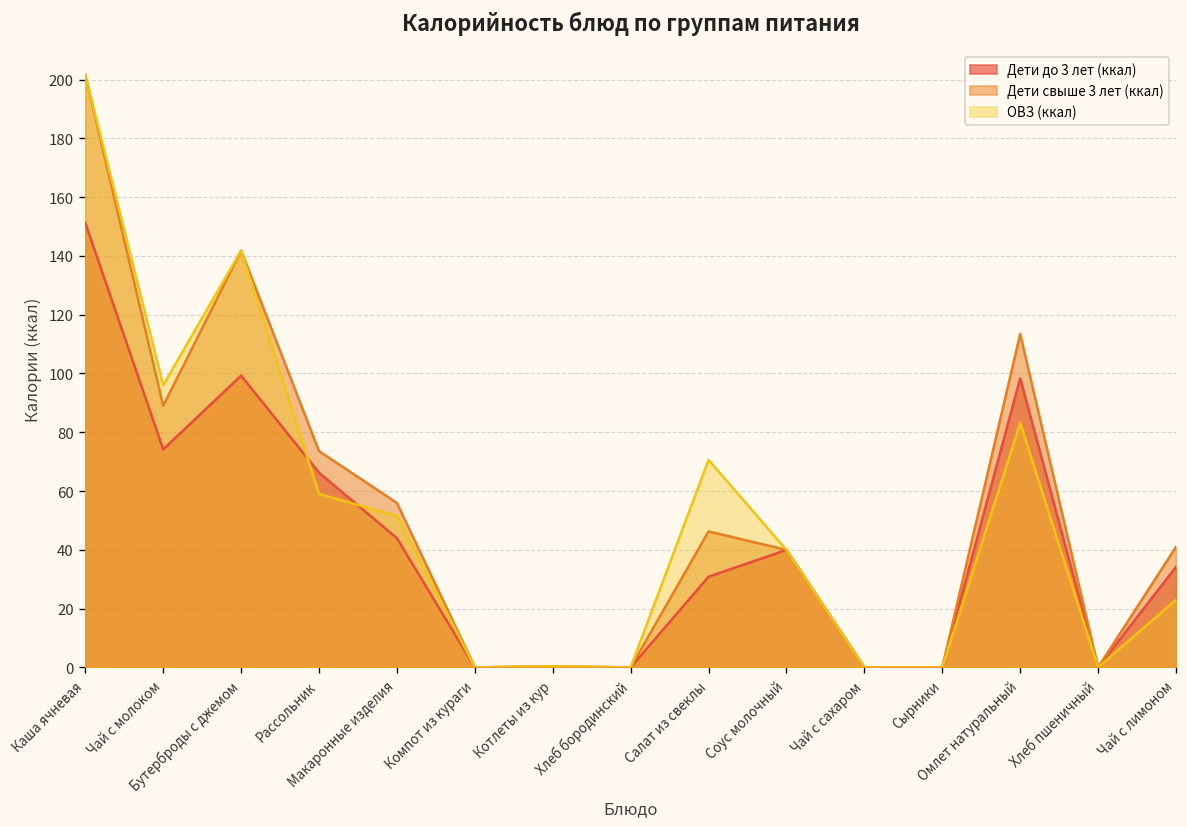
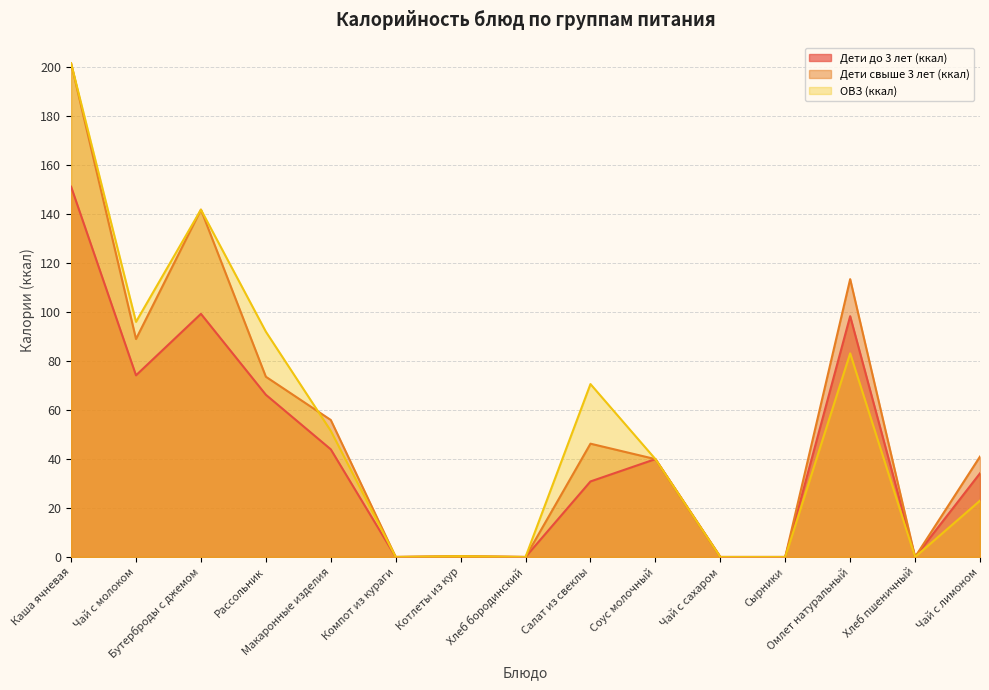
  {
    "ОВЗ (ккал)": {
      "Чай с молоком": 96,
-     "Рассольник": 59,
+     "Рассольник": 92,
      "Макаронные изделия": 52,
      "Салат из свеклы": 71,
      "Омлет натуральный": 83,
      "Чай с лимоном": 23
    }
  }
